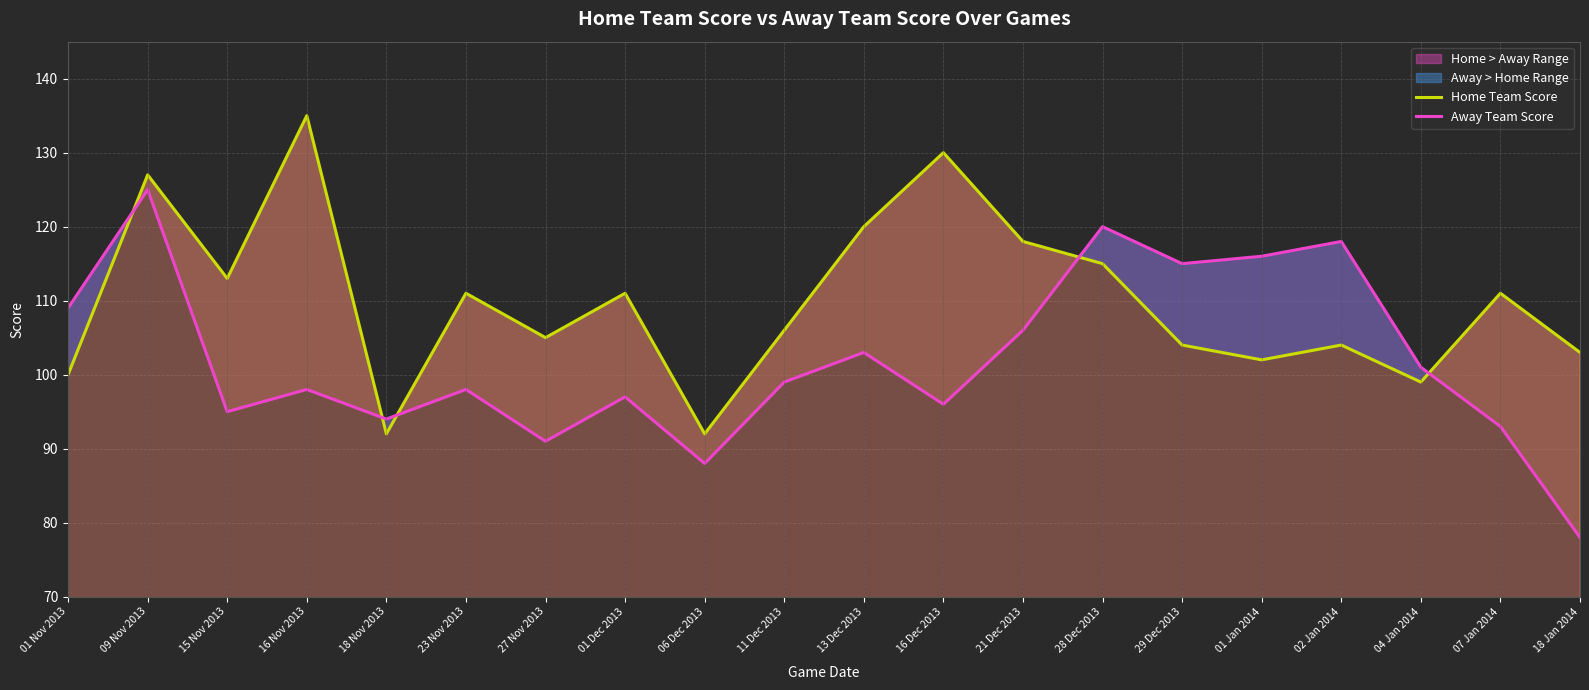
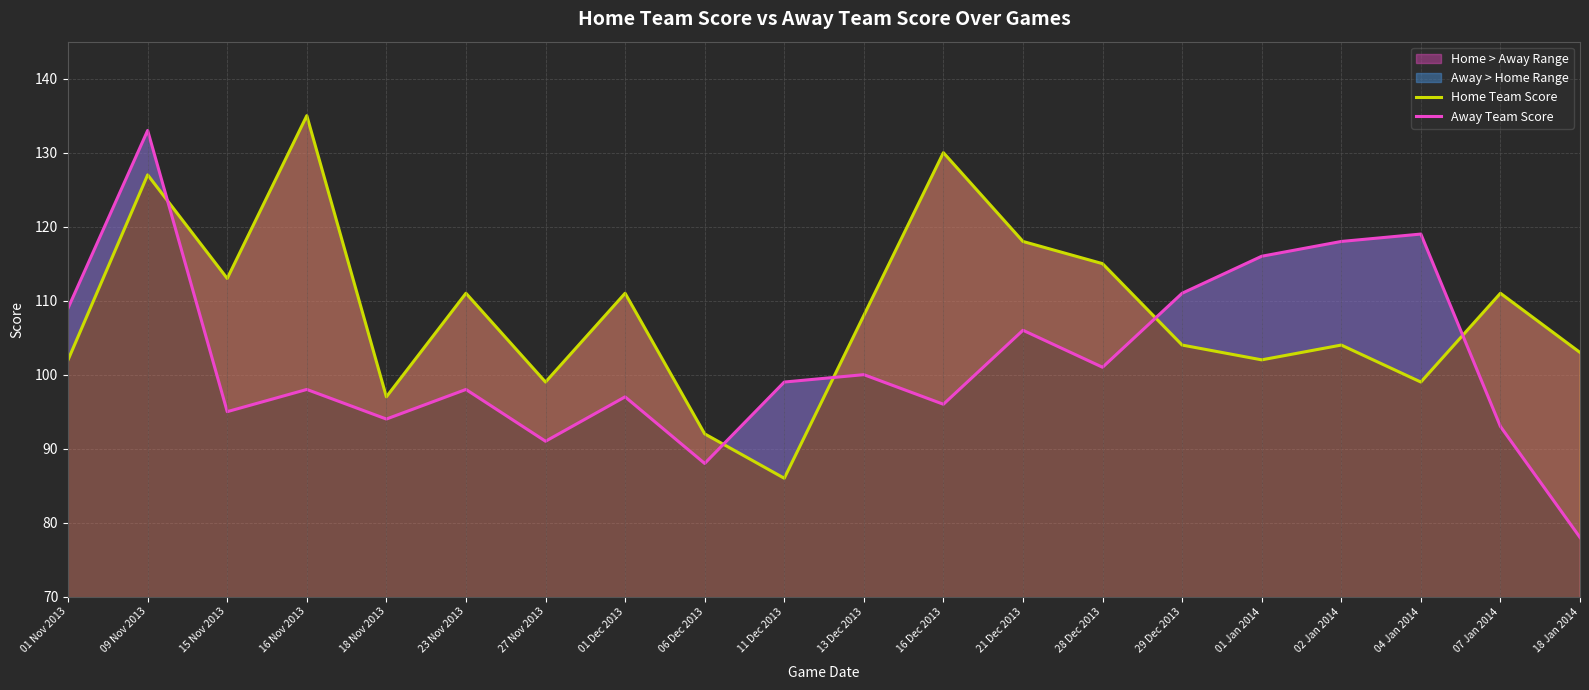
  {
    "Home Team Score": {
-     "01 Nov 2013": 100,
+     "01 Nov 2013": 102,
      "09 Nov 2013": 127,
      "15 Nov 2013": 113,
      "16 Nov 2013": 135,
-     "18 Nov 2013": 92,
+     "18 Nov 2013": 97,
      "23 Nov 2013": 111,
-     "27 Nov 2013": 105,
+     "27 Nov 2013": 99,
      "01 Dec 2013": 111,
      "06 Dec 2013": 92,
-     "11 Dec 2013": 106,
-     "13 Dec 2013": 120,
+     "11 Dec 2013": 86,
+     "13 Dec 2013": 108,
      "16 Dec 2013": 130,
      "21 Dec 2013": 118,
      "28 Dec 2013": 115,
      "29 Dec 2013": 104,
      "01 Jan 2014": 102,
      "02 Jan 2014": 104,
      "04 Jan 2014": 99,
      "07 Jan 2014": 111,
      "18 Jan 2014": 103
    },
    "Away Team Score": {
      "01 Nov 2013": 109,
-     "09 Nov 2013": 125,
+     "09 Nov 2013": 133,
      "15 Nov 2013": 95,
      "16 Nov 2013": 98,
      "18 Nov 2013": 94,
      "23 Nov 2013": 98,
      "27 Nov 2013": 91,
      "01 Dec 2013": 97,
      "06 Dec 2013": 88,
      "11 Dec 2013": 99,
-     "13 Dec 2013": 103,
+     "13 Dec 2013": 100,
      "16 Dec 2013": 96,
      "21 Dec 2013": 106,
-     "28 Dec 2013": 120,
-     "29 Dec 2013": 115,
+     "28 Dec 2013": 101,
+     "29 Dec 2013": 111,
      "01 Jan 2014": 116,
      "02 Jan 2014": 118,
-     "04 Jan 2014": 101,
+     "04 Jan 2014": 119,
      "07 Jan 2014": 93,
      "18 Jan 2014": 78
    }
  }
